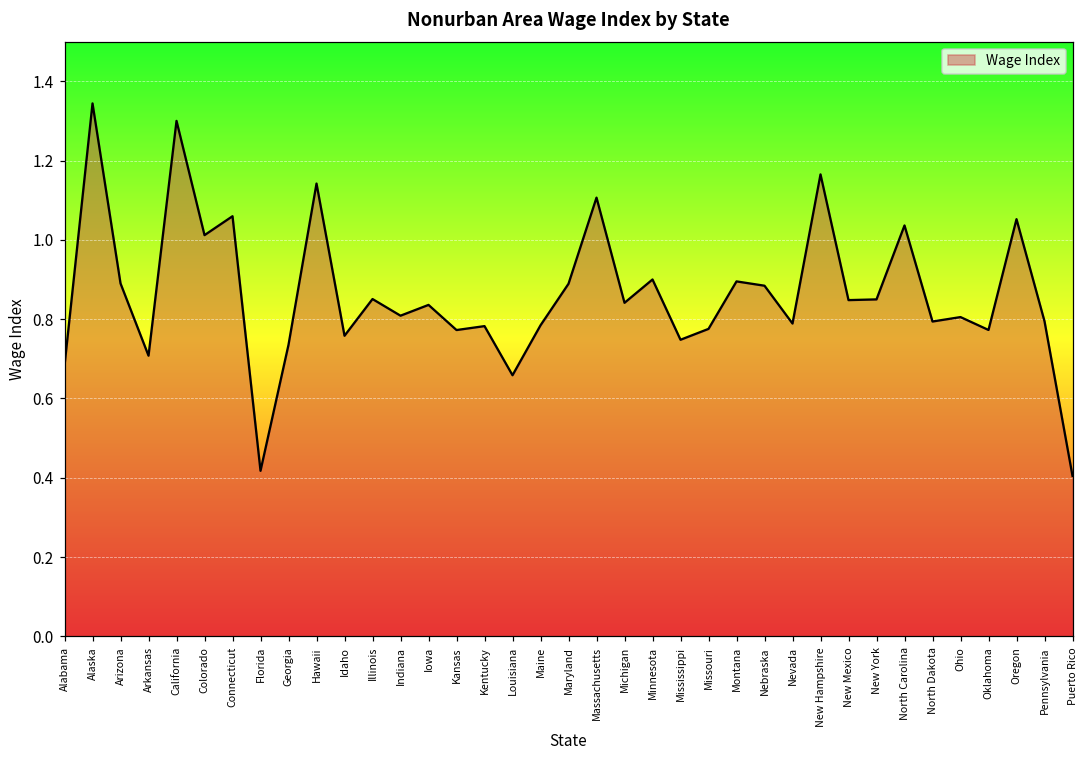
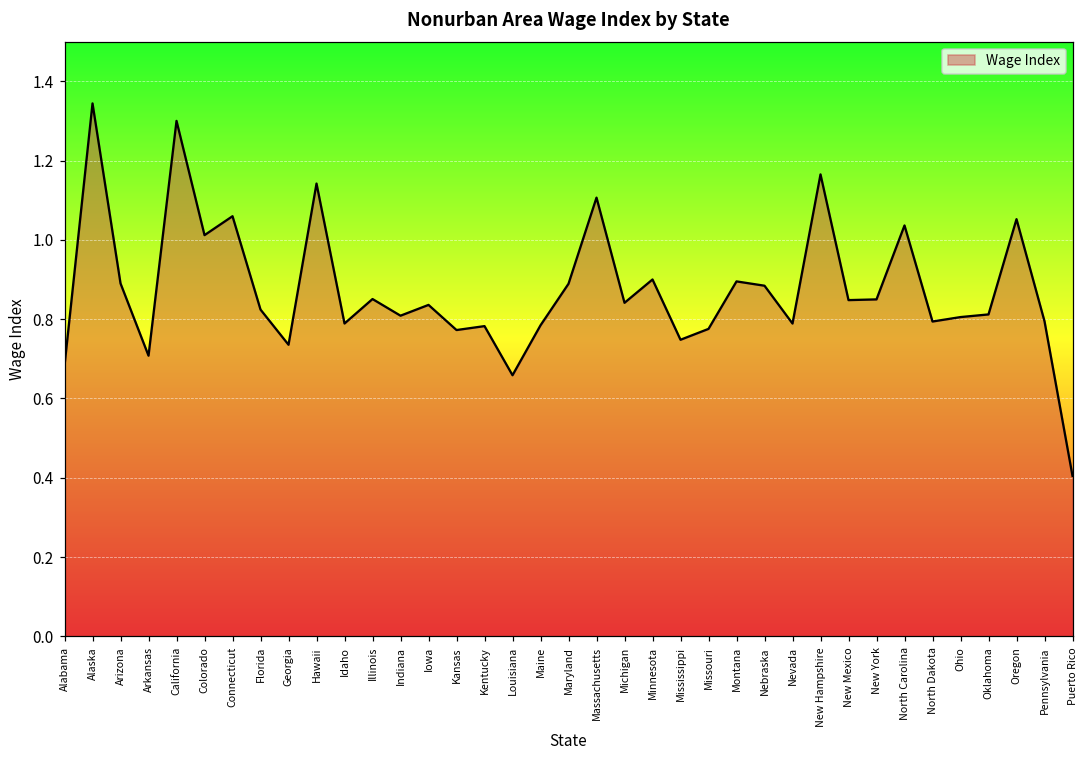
  {
    "Alabama": 0.68,
    "Alaska": 1.34,
    "Arizona": 0.89,
    "Arkansas": 0.71,
    "California": 1.30,
    "Colorado": 1.01,
    "Connecticut": 1.06,
-   "Florida": 0.42,
+   "Florida": 0.82,
    "Georgia": 0.74,
    "Hawaii": 1.14,
-   "Idaho": 0.76,
+   "Idaho": 0.79,
    "Illinois": 0.85,
    "Indiana": 0.81,
    "Iowa": 0.84,
    "Kansas": 0.77,
    "Kentucky": 0.78,
    "Louisiana": 0.66,
    "Maine": 0.78,
    "Maryland": 0.89,
    "Massachusetts": 1.11,
    "Michigan": 0.84,
    "Minnesota": 0.90,
    "Mississippi": 0.75,
    "Missouri": 0.78,
    "Montana": 0.90,
    "Nebraska": 0.88,
    "Nevada": 0.79,
    "New Hampshire": 1.17,
    "New Mexico": 0.85,
    "New York": 0.85,
    "North Carolina": 1.04,
    "North Dakota": 0.79,
    "Ohio": 0.81,
-   "Oklahoma": 0.77,
+   "Oklahoma": 0.81,
    "Oregon": 1.05,
    "Pennsylvania": 0.79,
    "Puerto Rico": 0.40
  }
